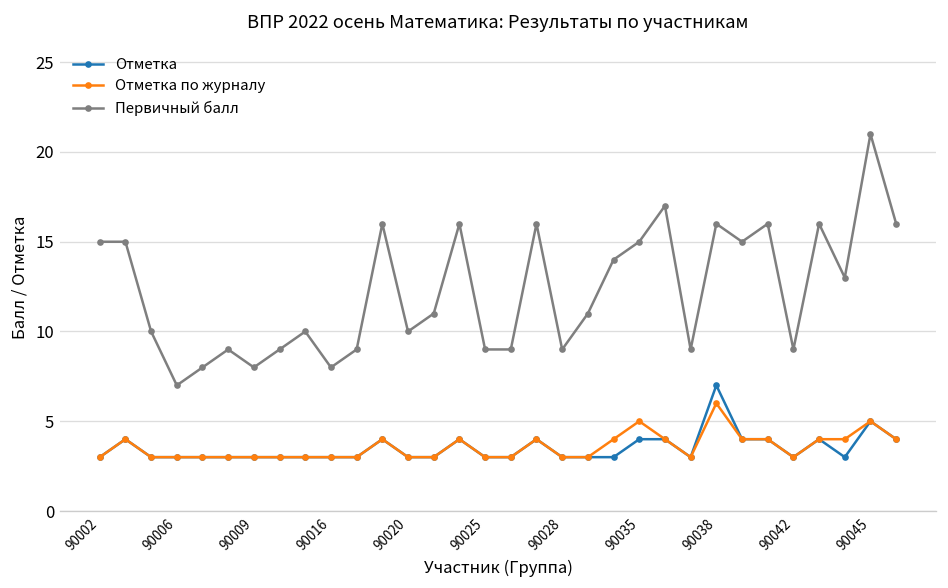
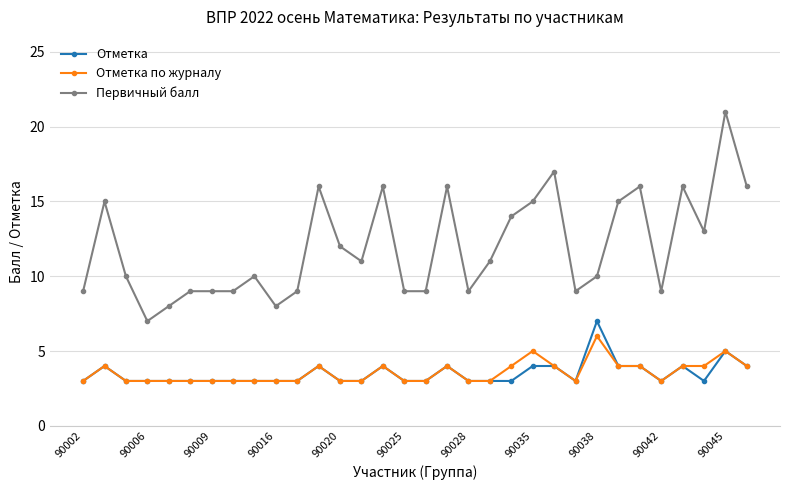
  {
    "Отметка": {
      "90035": 4,
      "90038": 7
    },
    "Отметка по журналу": {
      "90035": 5,
      "90038": 6
    },
    "Первичный балл": {
-     "90002": 15,
+     "90002": 9,
      "90006": 7,
-     "90009": 8,
+     "90009": 9,
      "90016": 8,
-     "90020": 10,
+     "90020": 12,
      "90025": 9,
      "90028": 9,
      "90035": 15,
-     "90038": 16,
+     "90038": 10,
      "90042": 9,
      "90045": 21
    }
  }
